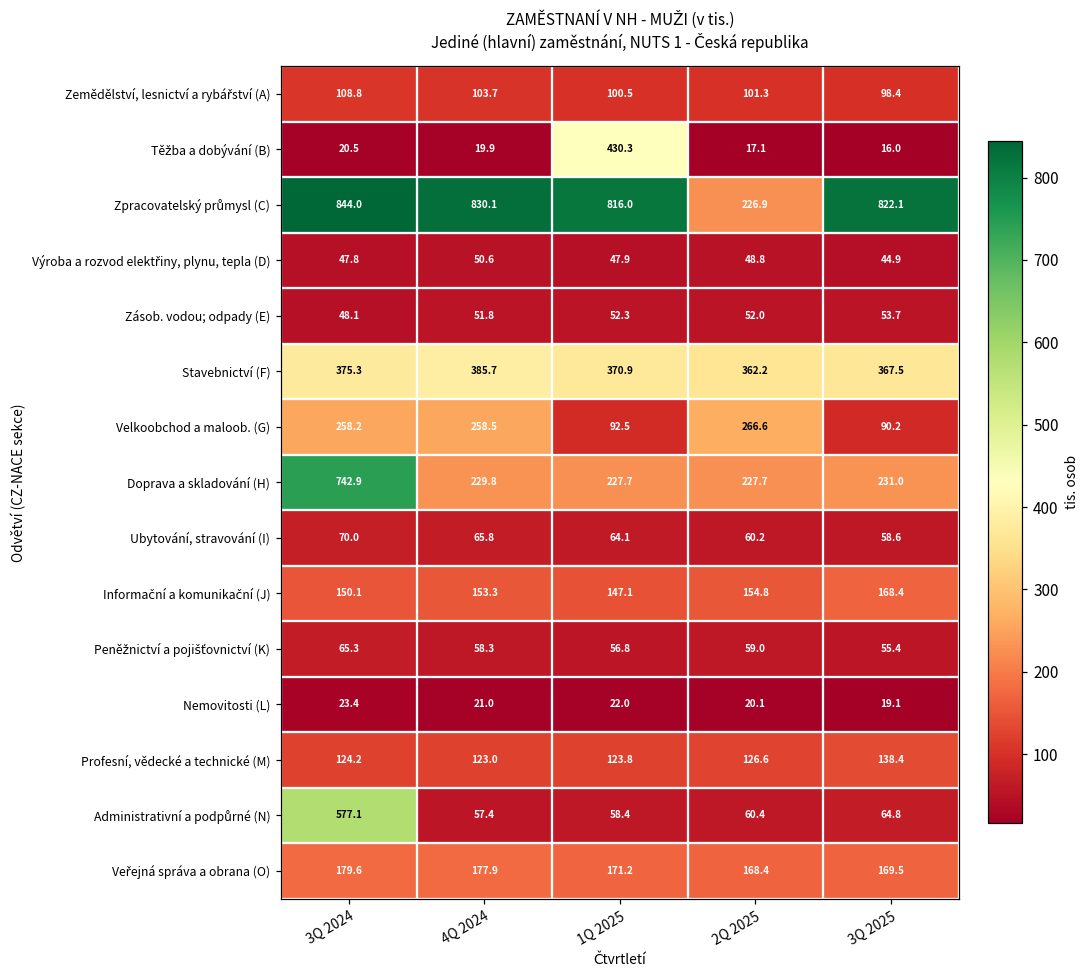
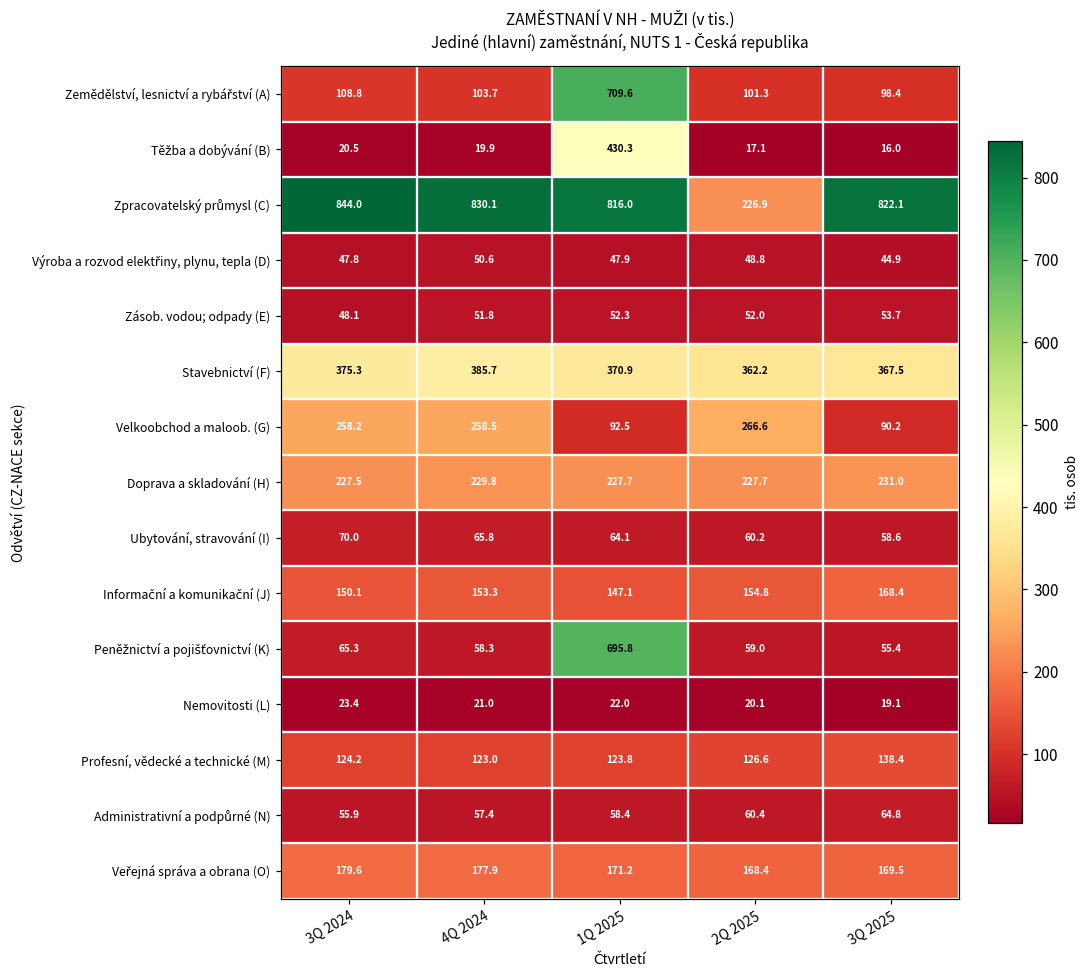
  {
    "Zemědělství, lesnictví a rybářství (A)": {
      "3Q 2024": 108.8,
      "4Q 2024": 103.7,
-     "1Q 2025": 100.5,
+     "1Q 2025": 709.6,
      "2Q 2025": 101.3,
      "3Q 2025": 98.4
    },
    "Těžba a dobývání (B)": {
      "3Q 2024": 20.5,
      "4Q 2024": 19.9,
      "1Q 2025": 430.3,
      "2Q 2025": 17.1,
      "3Q 2025": 16.0
    },
    "Zpracovatelský průmysl (C)": {
      "3Q 2024": 844.0,
      "4Q 2024": 830.1,
      "1Q 2025": 816.0,
      "2Q 2025": 226.9,
      "3Q 2025": 822.1
    },
    "Výroba a rozvod elektřiny, plynu, tepla (D)": {
      "3Q 2024": 47.8,
      "4Q 2024": 50.6,
      "1Q 2025": 47.9,
      "2Q 2025": 48.8,
      "3Q 2025": 44.9
    },
    "Zásob. vodou; odpady (E)": {
      "3Q 2024": 48.1,
      "4Q 2024": 51.8,
      "1Q 2025": 52.3,
      "2Q 2025": 52.0,
      "3Q 2025": 53.7
    },
    "Stavebnictví (F)": {
      "3Q 2024": 375.3,
      "4Q 2024": 385.7,
      "1Q 2025": 370.9,
      "2Q 2025": 362.2,
      "3Q 2025": 367.5
    },
    "Velkoobchod a maloob. (G)": {
      "3Q 2024": 258.2,
      "4Q 2024": 258.5,
      "1Q 2025": 92.5,
      "2Q 2025": 266.6,
      "3Q 2025": 90.2
    },
    "Doprava a skladování (H)": {
-     "3Q 2024": 742.9,
+     "3Q 2024": 227.5,
      "4Q 2024": 229.8,
      "1Q 2025": 227.7,
      "2Q 2025": 227.7,
      "3Q 2025": 231.0
    },
    "Ubytování, stravování (I)": {
      "3Q 2024": 70.0,
      "4Q 2024": 65.8,
      "1Q 2025": 64.1,
      "2Q 2025": 60.2,
      "3Q 2025": 58.6
    },
    "Informační a komunikační (J)": {
      "3Q 2024": 150.1,
      "4Q 2024": 153.3,
      "1Q 2025": 147.1,
      "2Q 2025": 154.8,
      "3Q 2025": 168.4
    },
    "Peněžnictví a pojišťovnictví (K)": {
      "3Q 2024": 65.3,
      "4Q 2024": 58.3,
-     "1Q 2025": 56.8,
+     "1Q 2025": 695.8,
      "2Q 2025": 59.0,
      "3Q 2025": 55.4
    },
    "Nemovitosti (L)": {
      "3Q 2024": 23.4,
      "4Q 2024": 21.0,
      "1Q 2025": 22.0,
      "2Q 2025": 20.1,
      "3Q 2025": 19.1
    },
    "Profesní, vědecké a technické (M)": {
      "3Q 2024": 124.2,
      "4Q 2024": 123.0,
      "1Q 2025": 123.8,
      "2Q 2025": 126.6,
      "3Q 2025": 138.4
    },
    "Administrativní a podpůrné (N)": {
-     "3Q 2024": 577.1,
+     "3Q 2024": 55.9,
      "4Q 2024": 57.4,
      "1Q 2025": 58.4,
      "2Q 2025": 60.4,
      "3Q 2025": 64.8
    },
    "Veřejná správa a obrana (O)": {
      "3Q 2024": 179.6,
      "4Q 2024": 177.9,
      "1Q 2025": 171.2,
      "2Q 2025": 168.4,
      "3Q 2025": 169.5
    }
  }
